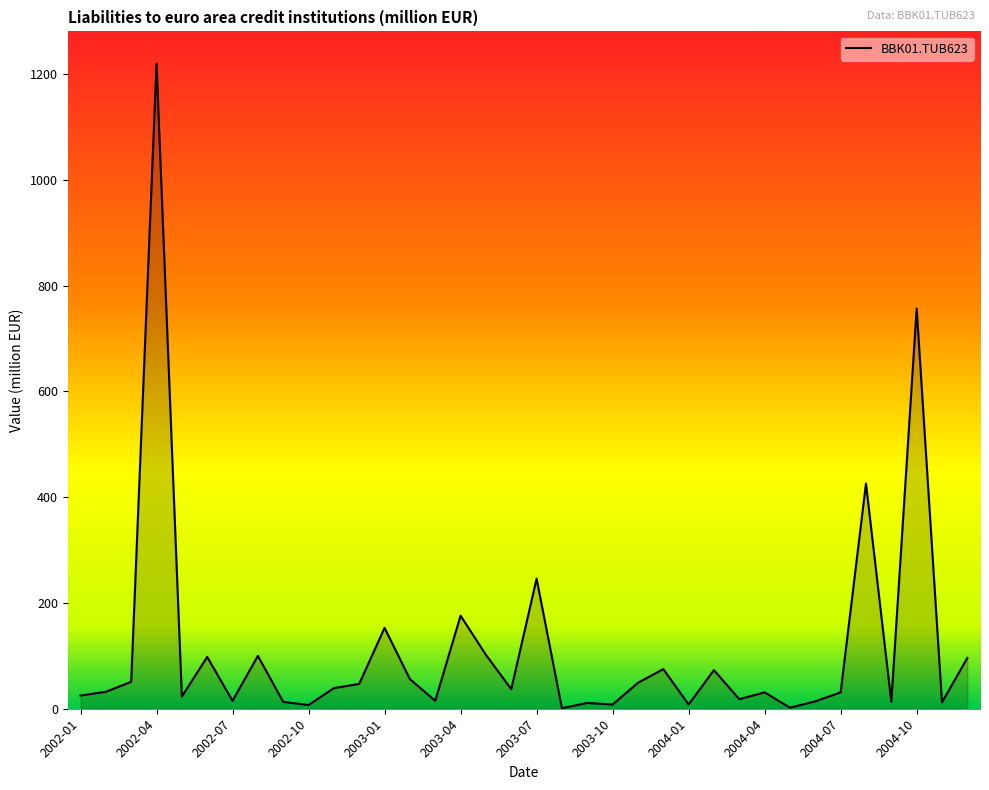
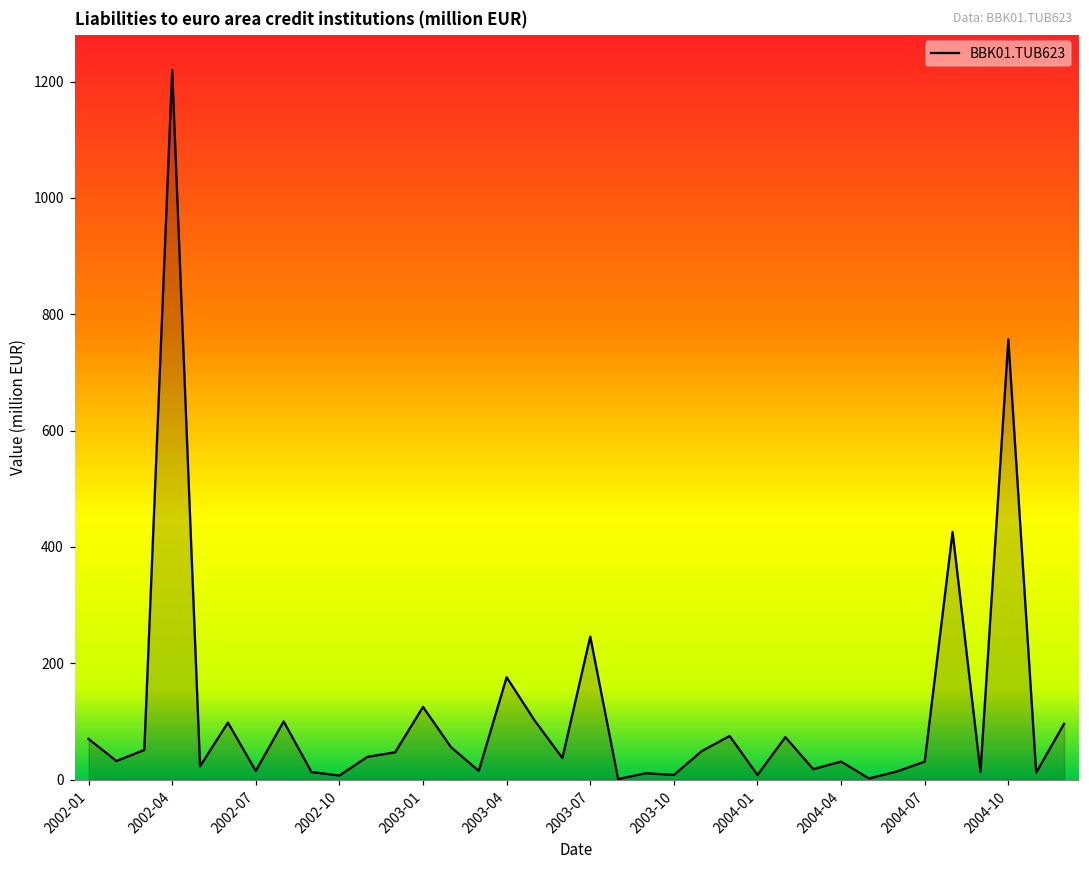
  {
-   "2002-01": 30,
+   "2002-01": 70,
    "2002-04": 1220,
    "2002-07": 20,
    "2002-10": 10,
-   "2003-01": 150,
+   "2003-01": 130,
    "2003-04": 180,
    "2003-07": 250,
    "2003-10": 10,
    "2004-01": 10,
    "2004-04": 30,
    "2004-07": 30,
    "2004-10": 760
  }
